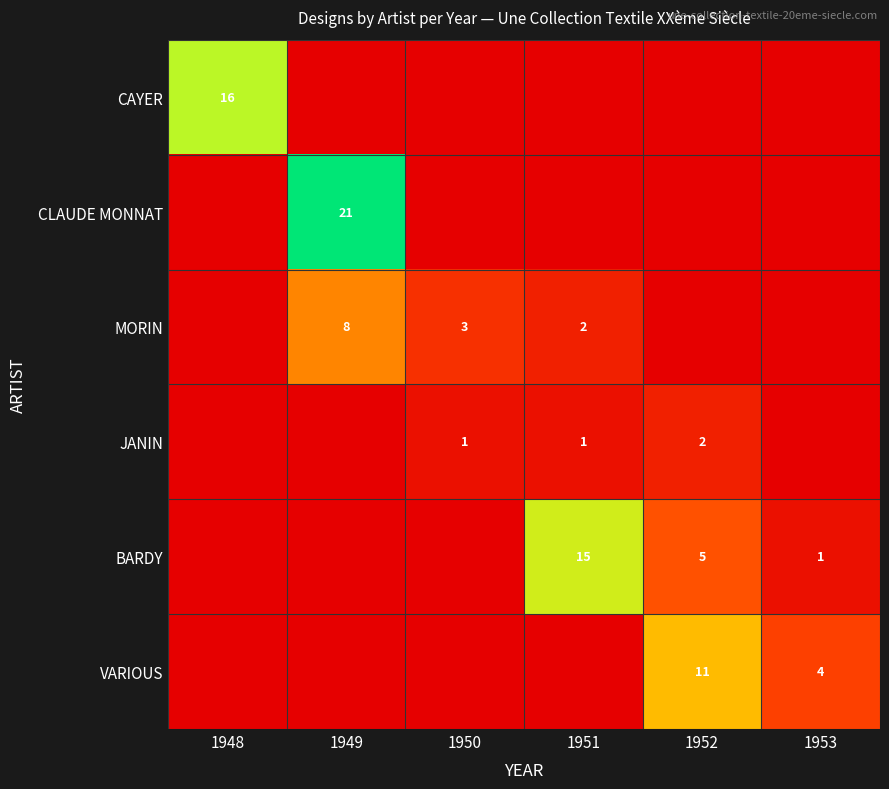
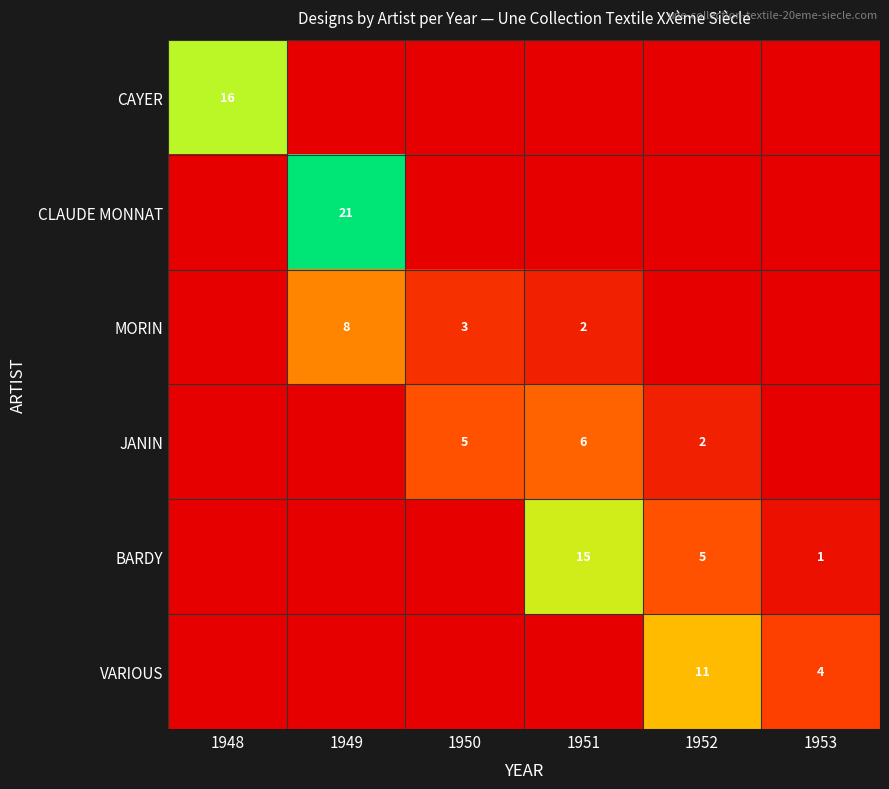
  {
    "CAYER": {
      "1948": 16
    },
    "CLAUDE MONNAT": {
      "1949": 21
    },
    "MORIN": {
      "1949": 8,
      "1950": 3,
      "1951": 2
    },
    "JANIN": {
-     "1950": 1,
-     "1951": 1,
+     "1950": 5,
+     "1951": 6,
      "1952": 2
    },
    "BARDY": {
      "1951": 15,
      "1952": 5,
      "1953": 1
    },
    "VARIOUS": {
      "1952": 11,
      "1953": 4
    }
  }
